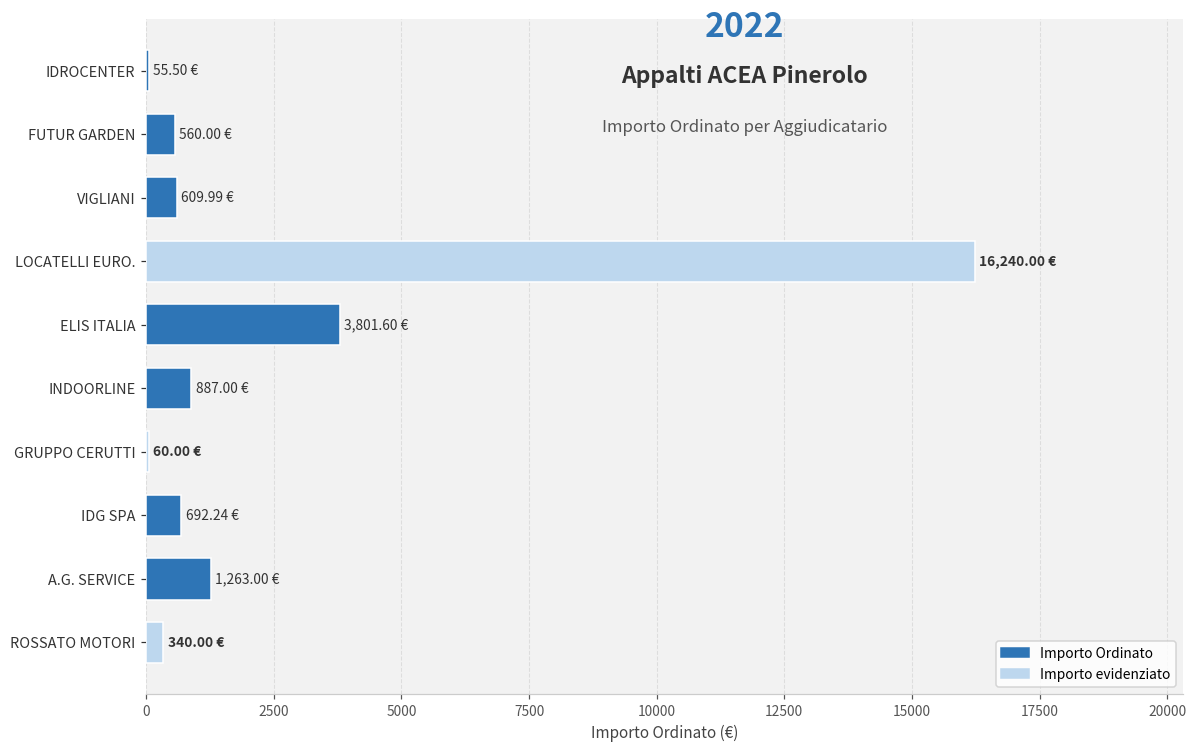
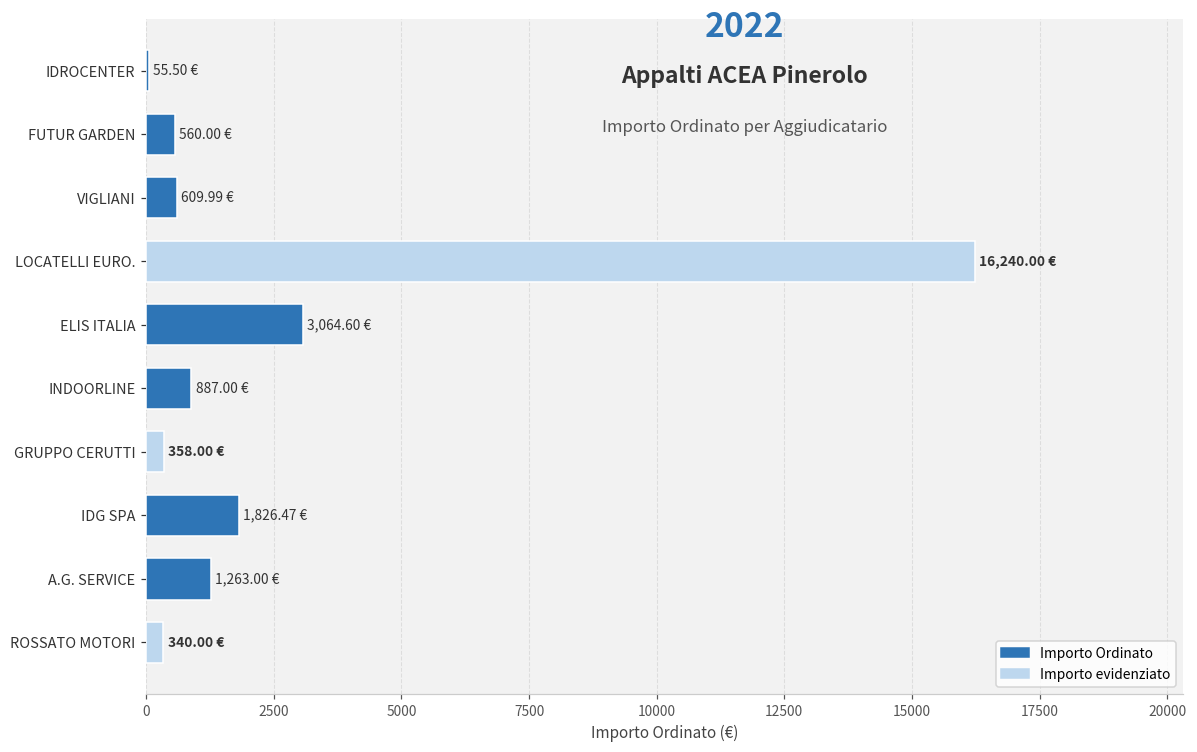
  {
    "IDROCENTER": "55.50",
    "FUTUR GARDEN": "560.00",
    "VIGLIANI": "609.99",
    "LOCATELLI EURO.": "16,240.00",
-   "ELIS ITALIA": "3,801.60",
+   "ELIS ITALIA": "3,064.60",
    "INDOORLINE": "887.00",
-   "GRUPPO CERUTTI": "60.00",
-   "IDG SPA": "692.24",
+   "GRUPPO CERUTTI": "358.00",
+   "IDG SPA": "1,826.47",
    "A.G. SERVICE": "1,263.00",
    "ROSSATO MOTORI": "340.00"
  }
